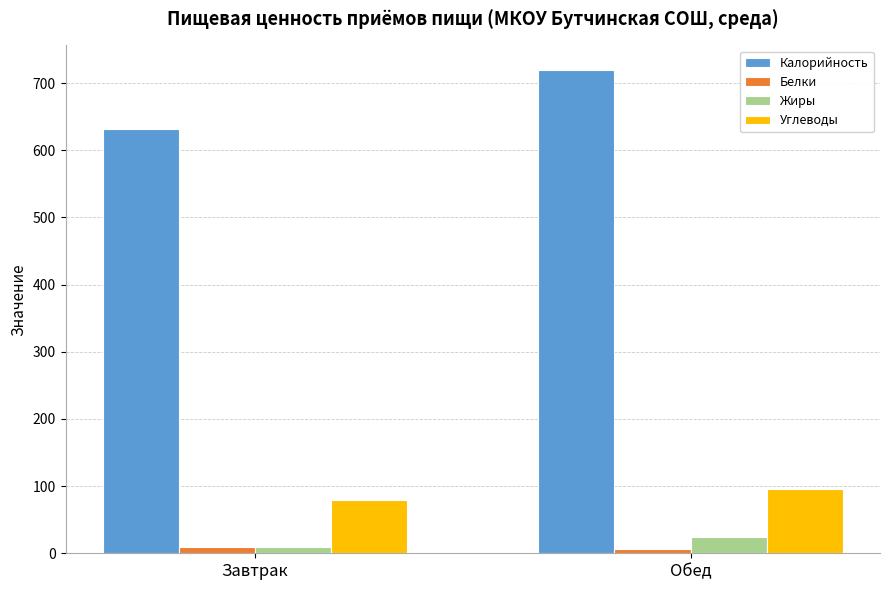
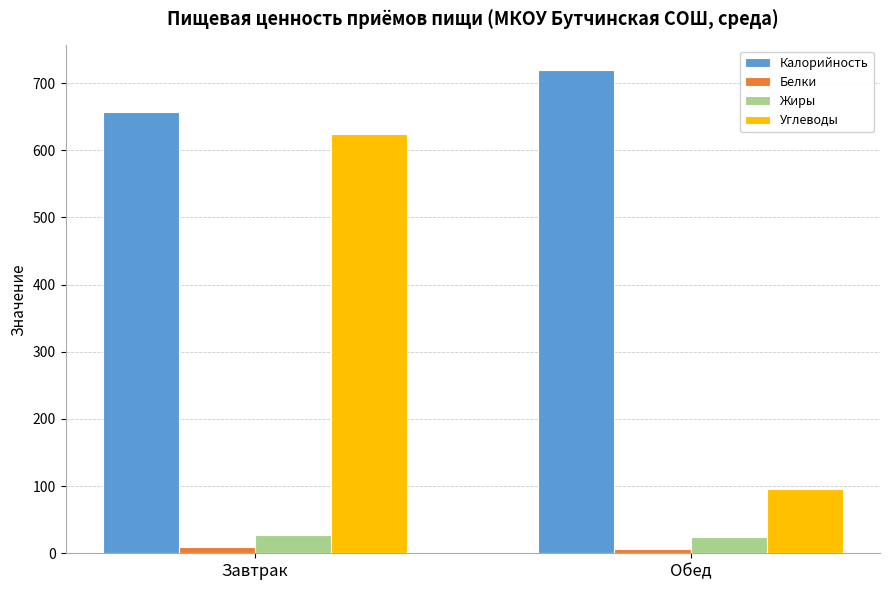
  {
    "Калорийность": {
-     "Завтрак": 630,
+     "Завтрак": 660,
      "Обед": 720
    },
    "Белки": {
      "Завтрак": 10,
      "Обед": 10
    },
    "Жиры": {
-     "Завтрак": 10,
+     "Завтрак": 30,
      "Обед": 20
    },
    "Углеводы": {
-     "Завтрак": 80,
+     "Завтрак": 620,
      "Обед": 100
    }
  }
